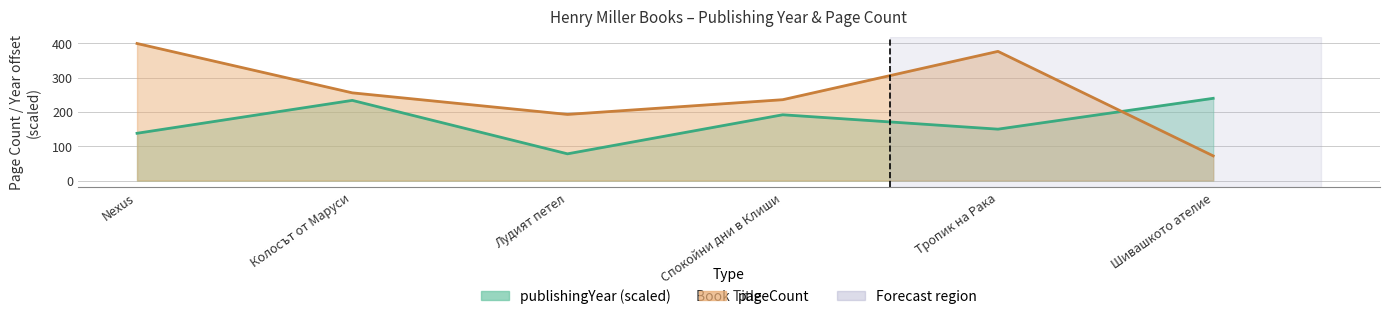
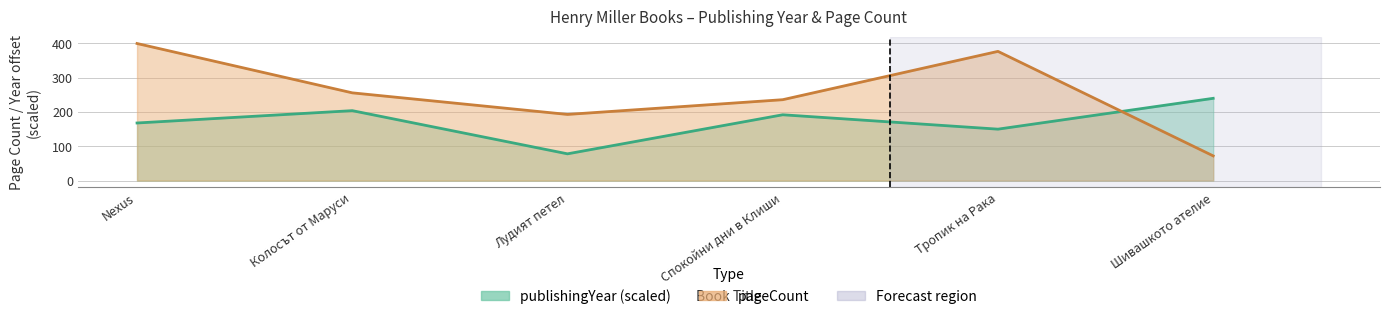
  {
    "publishingYear (scaled)": {
-     "Nexus": 140,
-     "Колосът от Маруси": 230,
+     "Nexus": 170,
+     "Колосът от Маруси": 200,
      "Лудият петел": 80,
      "Спокойни дни в Клиши": 190,
      "Тропик на Рака": 150,
      "Шивашкото ателие": 240
    },
    "pageCount": {
      "Nexus": 400,
      "Колосът от Маруси": 260,
      "Лудият петел": 190,
      "Спокойни дни в Клиши": 240,
      "Тропик на Рака": 380,
      "Шивашкото ателие": 70
    }
  }
